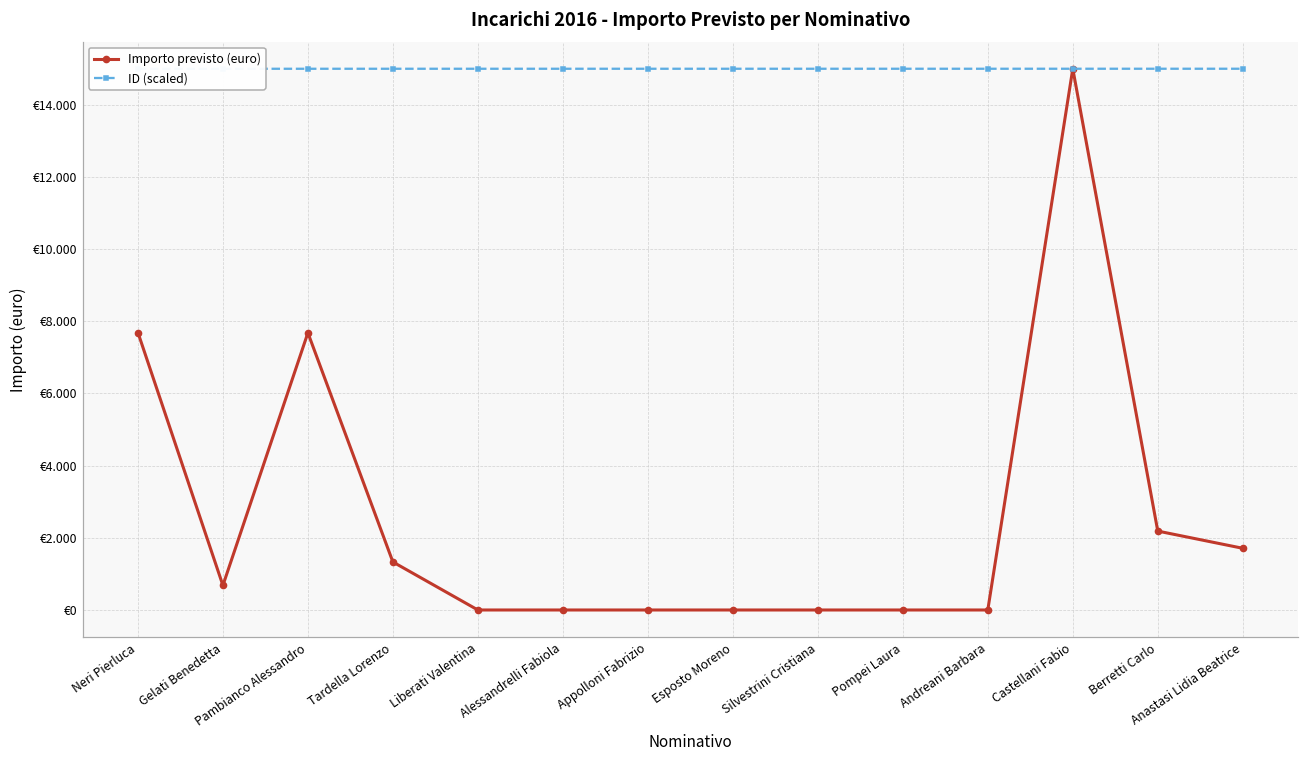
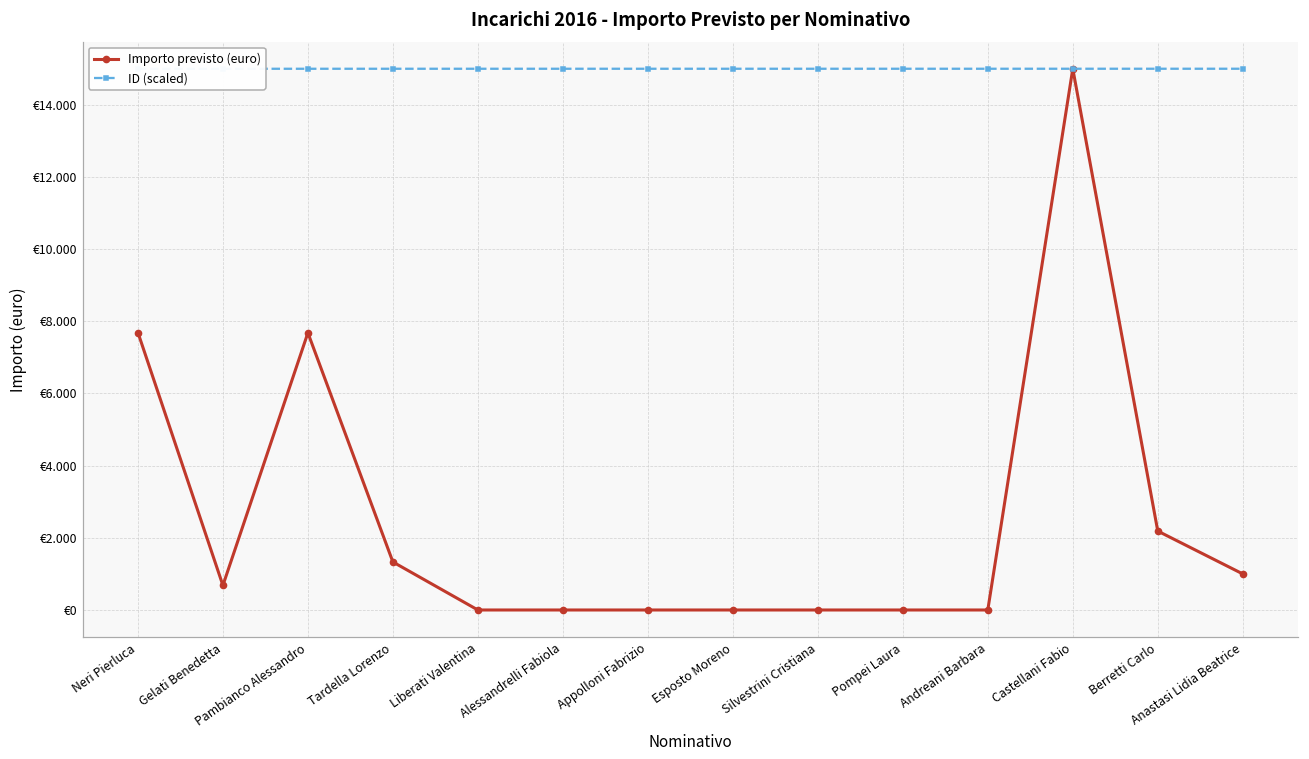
  {
    "Importo previsto (euro)": {
      "Neri Pierluca": "€7.7",
      "Gelati Benedetta": "€0.7",
      "Pambianco Alessandro": "€7.7",
      "Tardella Lorenzo": "€1.3",
      "Liberati Valentina": "€0.0",
      "Alessandrelli Fabiola": "€0.0",
      "Appolloni Fabrizio": "€0.0",
      "Esposto Moreno": "€0.0",
      "Silvestrini Cristiana": "€0.0",
      "Pompei Laura": "€0.0",
      "Andreani Barbara": "€0.0",
      "Berretti Carlo": "€2.2",
-     "Anastasi Lidia Beatrice": "€1.7"
+     "Anastasi Lidia Beatrice": "€1.0"
    },
    "ID (scaled)": {
      "Pambianco Alessandro": "€15.0",
      "Tardella Lorenzo": "€15.0",
      "Liberati Valentina": "€15.0",
      "Alessandrelli Fabiola": "€15.0",
      "Appolloni Fabrizio": "€15.0",
      "Esposto Moreno": "€15.0",
      "Silvestrini Cristiana": "€15.0",
      "Pompei Laura": "€15.0",
      "Andreani Barbara": "€15.0",
      "Berretti Carlo": "€15.0",
      "Anastasi Lidia Beatrice": "€15.0"
    }
  }
